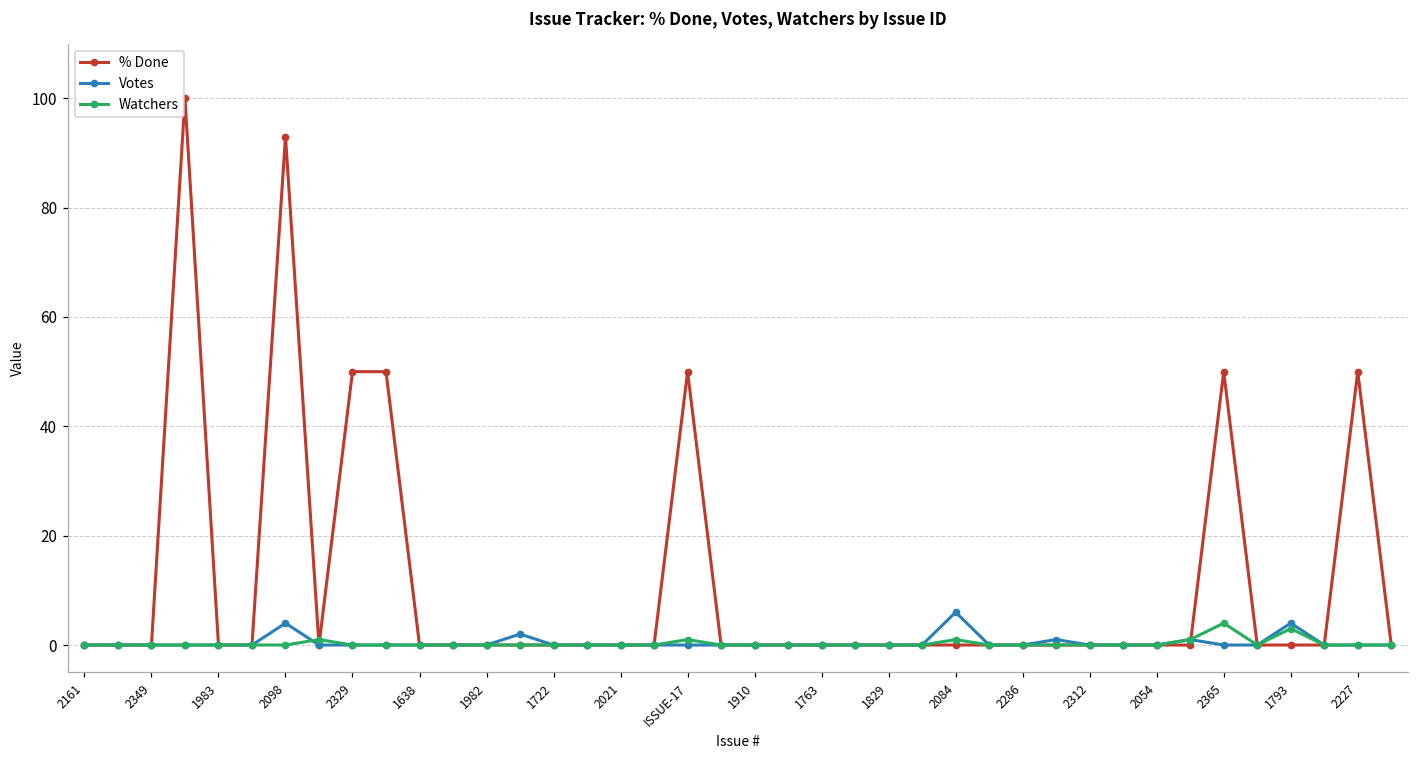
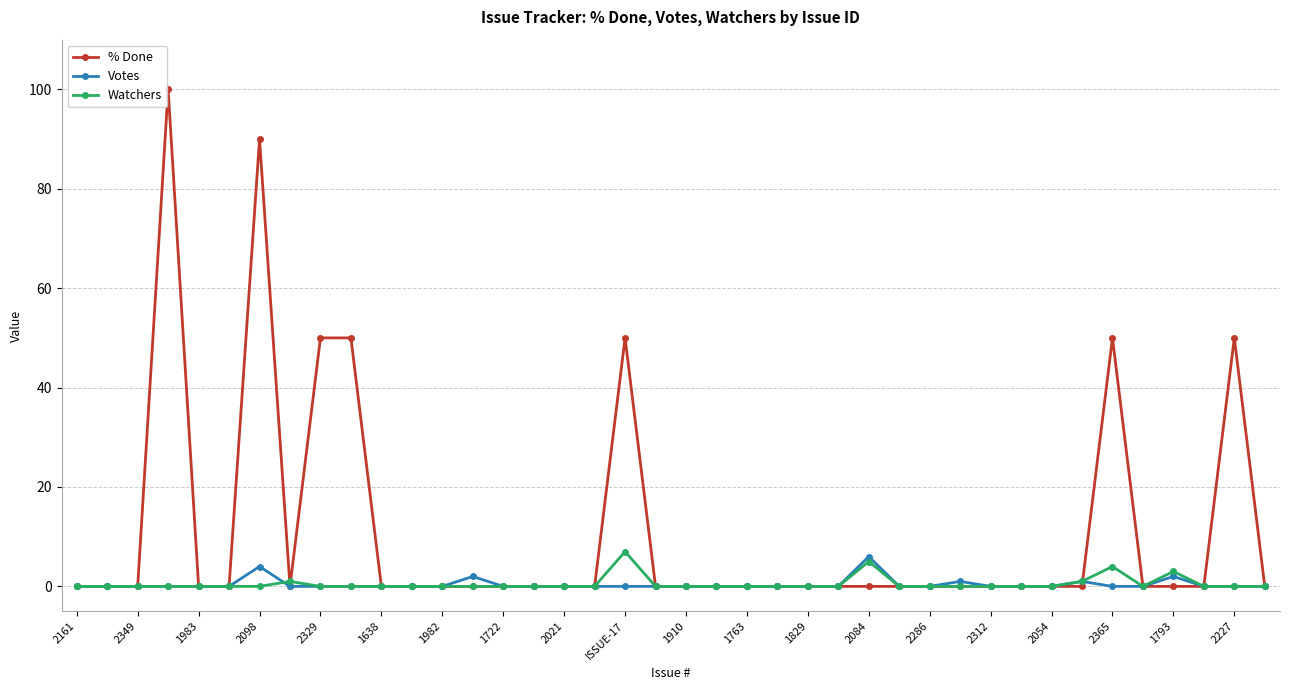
  {
    "% Done": {
-     "2098": 93,
+     "2098": 90,
      "2329": 50,
      "ISSUE-17": 50,
      "2084": 0,
      "2365": 50,
      "1793": 0,
      "2227": 50
    },
    "Votes": {
      "2098": 4,
      "ISSUE-17": 0,
      "2084": 6,
      "2365": 0,
-     "1793": 4
+     "1793": 2
    },
    "Watchers": {
      "2098": 0,
-     "ISSUE-17": 1,
-     "2084": 1,
+     "ISSUE-17": 7,
+     "2084": 5,
      "2365": 4,
      "1793": 3
    }
  }
